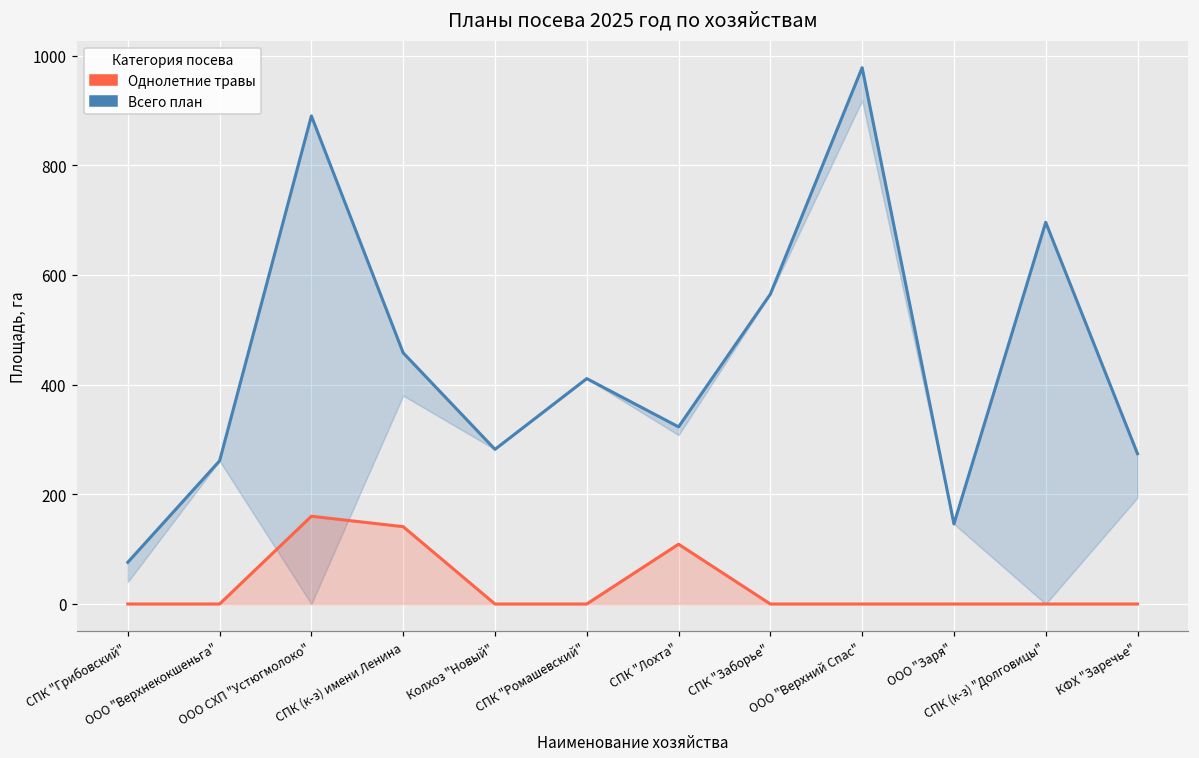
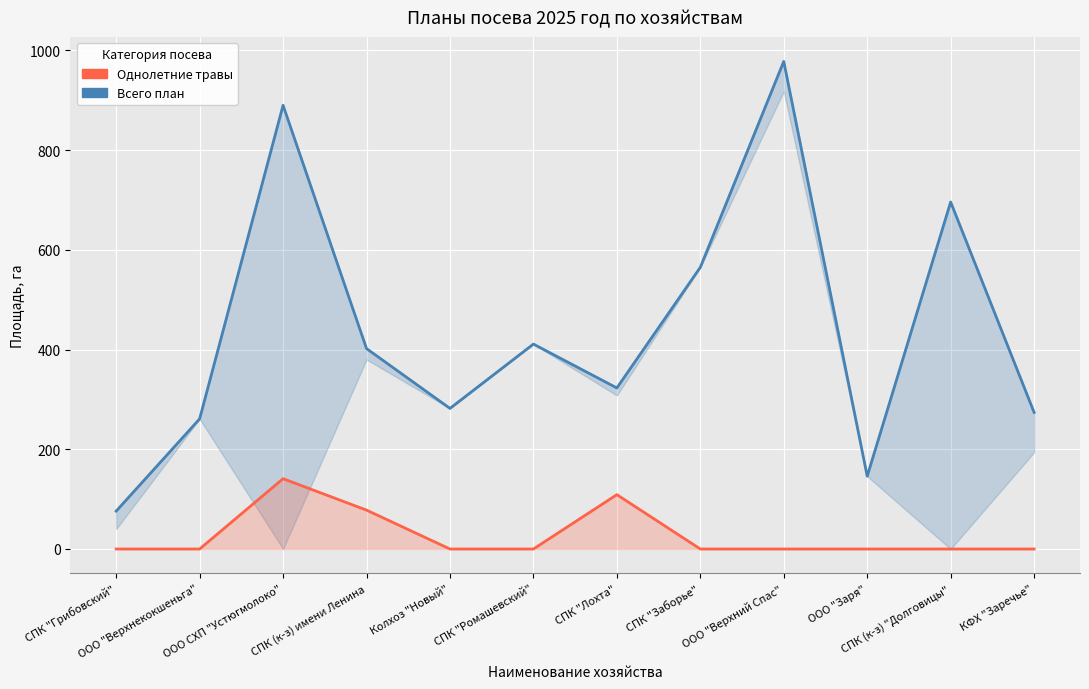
  {
    "Всего план": {
      "СПК \"Грибовский\"": 80,
      "ООО \"Верхнекокшеньга\"": 260,
      "ООО СХП \"Устюгмолоко\"": 890,
-     "СПК (к-з) имени Ленина": 460,
+     "СПК (к-з) имени Ленина": 400,
      "Колхоз \"Новый\"": 280,
      "СПК \"Ромашевский\"": 410,
      "СПК \"Лохта\"": 320,
      "СПК \"Заборье\"": 570,
      "ООО \"Верхний Спас\"": 980,
      "ООО \"Заря\"": 150,
      "СПК (к-з) \"Долговицы\"": 700,
      "КФХ \"Заречье\"": 270
    },
    "Однолетние травы": {
      "СПК \"Грибовский\"": 0,
      "ООО \"Верхнекокшеньга\"": 0,
-     "ООО СХП \"Устюгмолоко\"": 160,
-     "СПК (к-з) имени Ленина": 140,
+     "ООО СХП \"Устюгмолоко\"": 140,
+     "СПК (к-з) имени Ленина": 80,
      "Колхоз \"Новый\"": 0,
      "СПК \"Ромашевский\"": 0,
      "СПК \"Лохта\"": 110,
      "СПК \"Заборье\"": 0,
      "ООО \"Верхний Спас\"": 0,
      "ООО \"Заря\"": 0,
      "СПК (к-з) \"Долговицы\"": 0,
      "КФХ \"Заречье\"": 0
    }
  }
